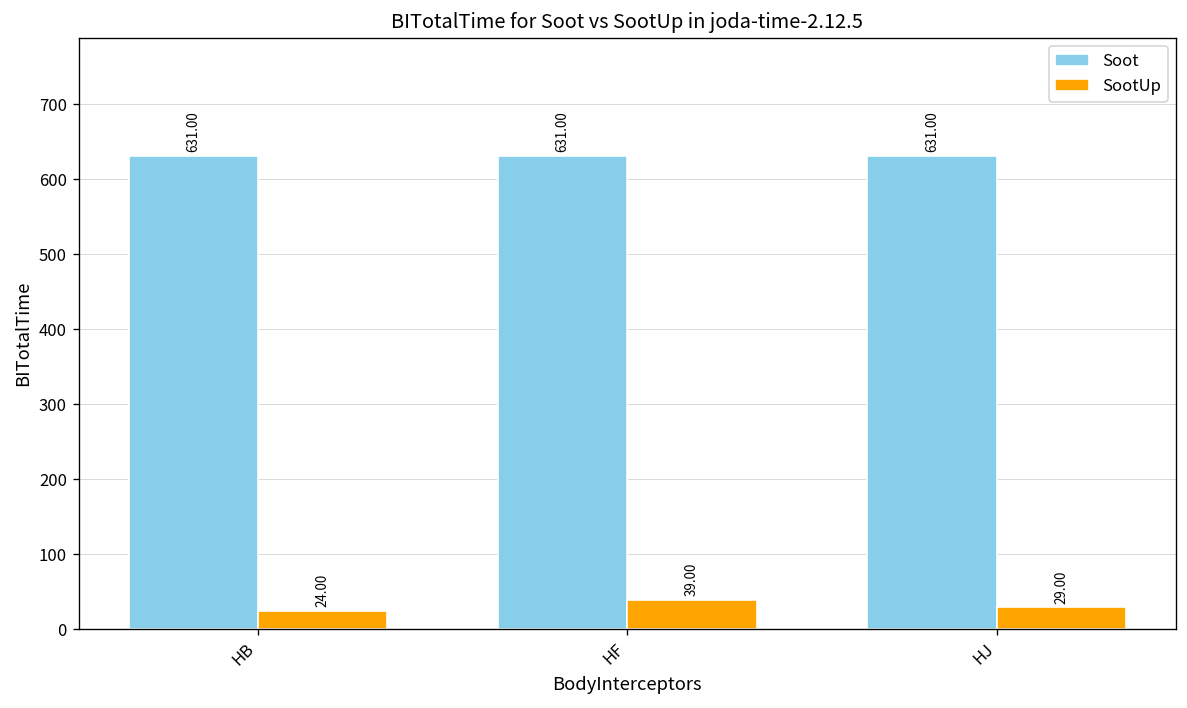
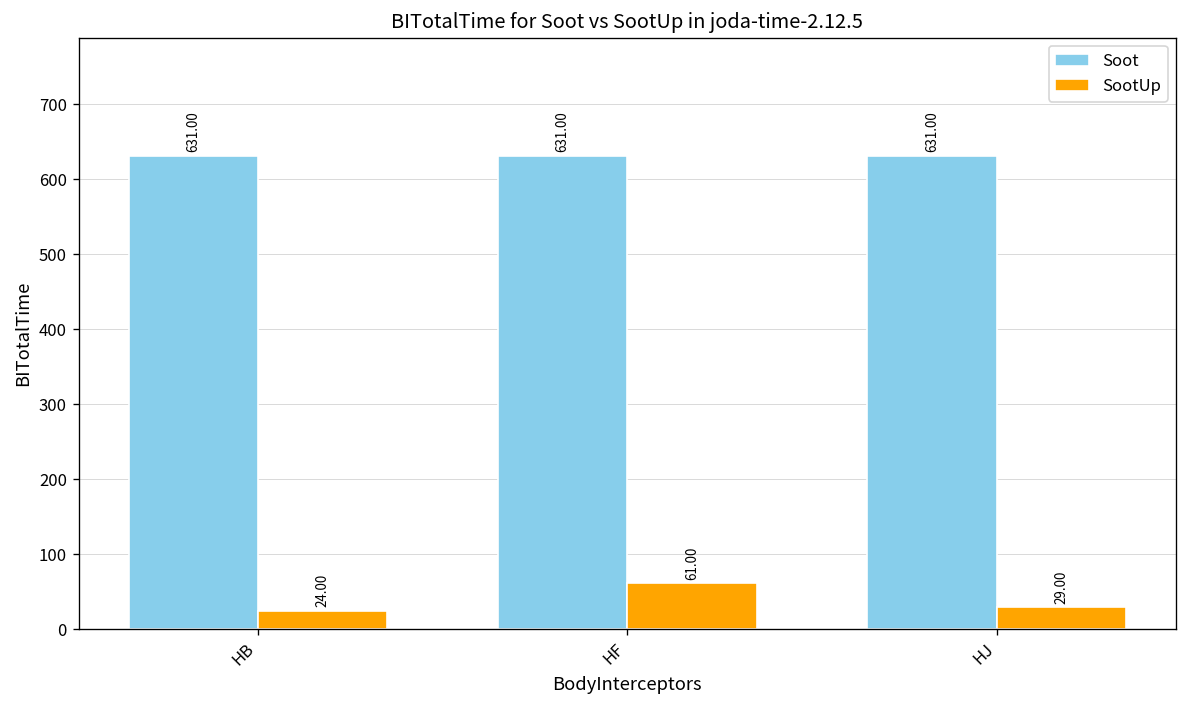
  {
    "Soot": {
      "HB": 631.00,
      "HF": 631.00,
      "HJ": 631.00
    },
    "SootUp": {
      "HB": 24.00,
-     "HF": 39.00,
+     "HF": 61.00,
      "HJ": 29.00
    }
  }
